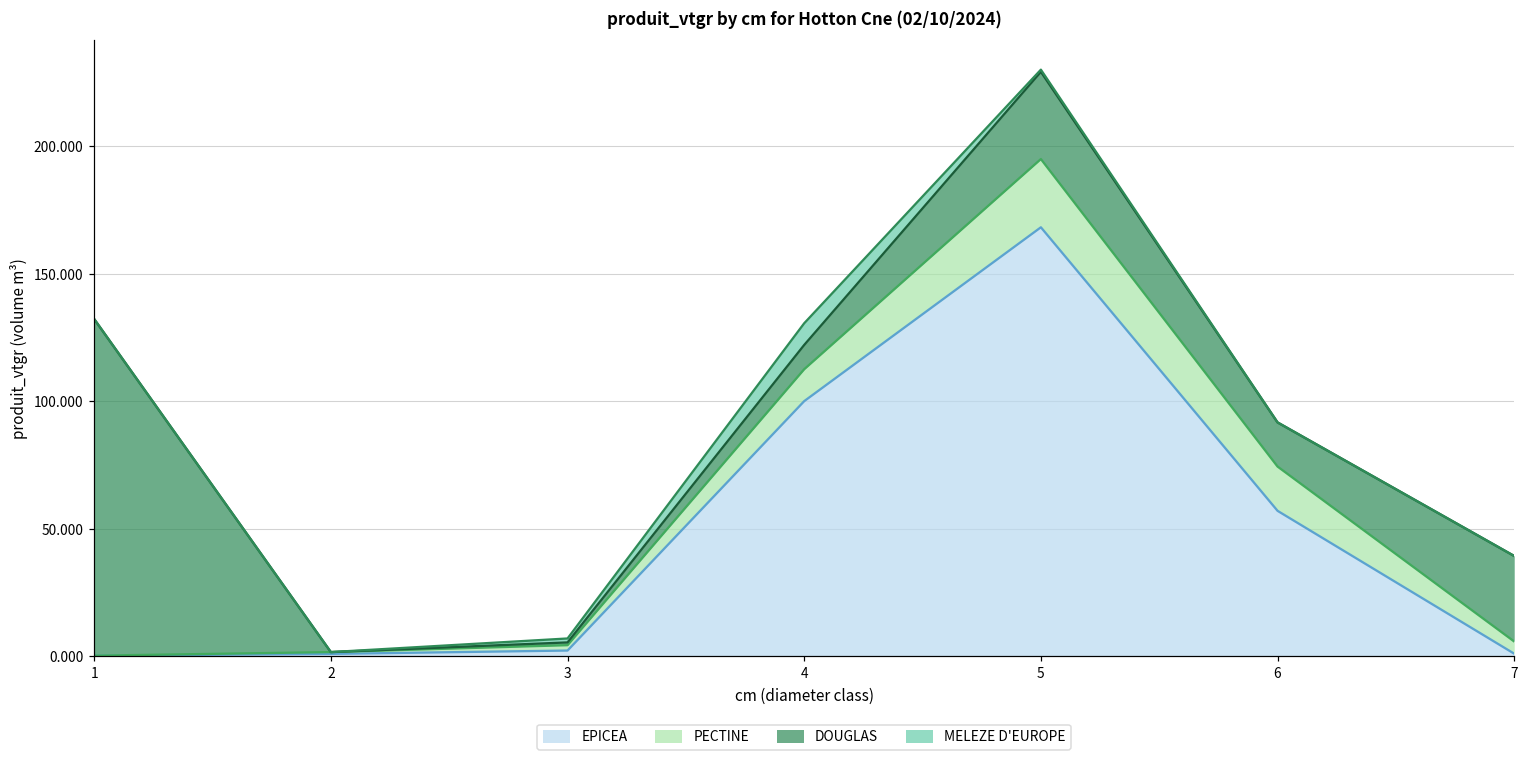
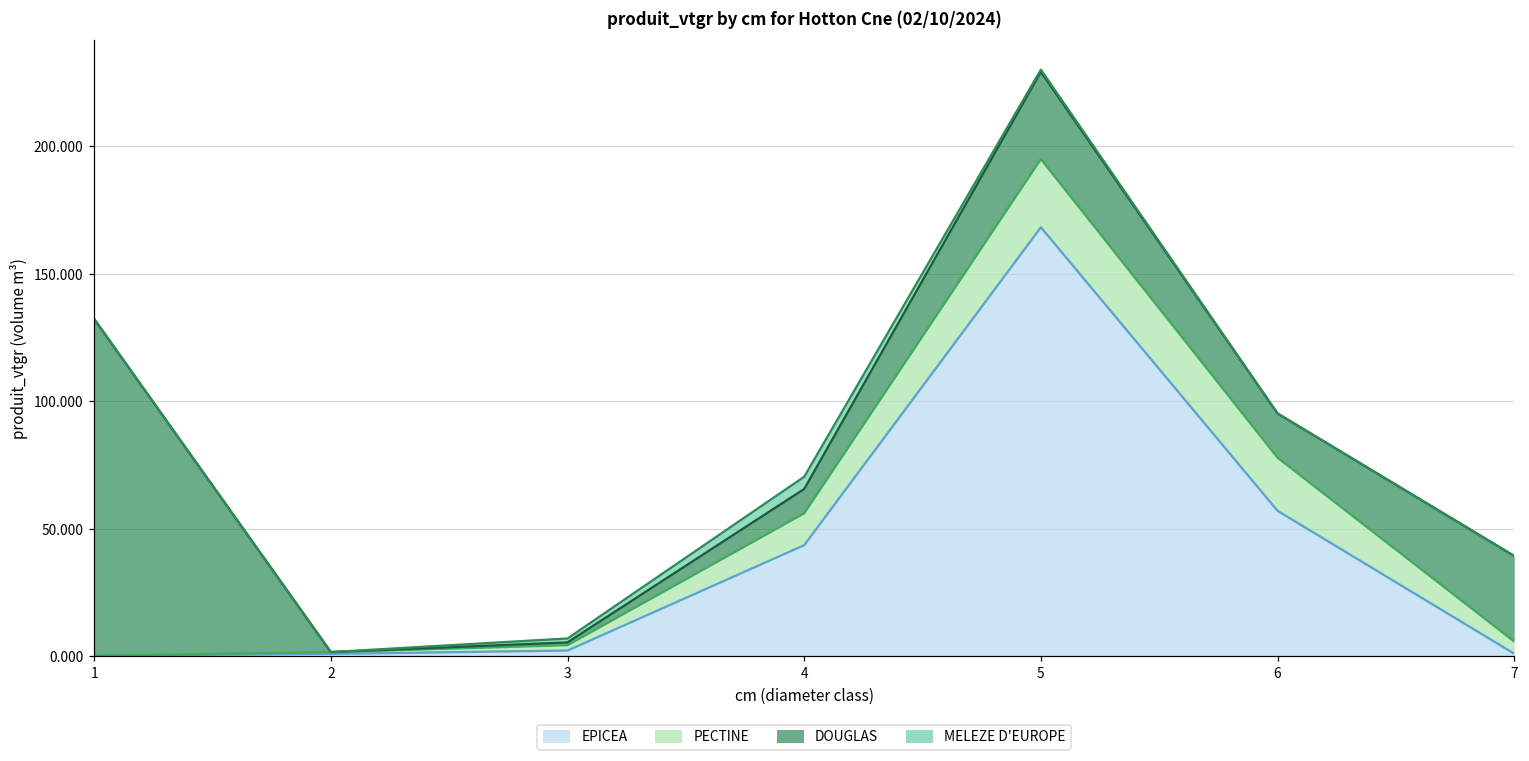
  {
    "EPICEA": {
      "3": 2,
-     "4": 100,
+     "4": 44,
      "5": 168,
      "6": 57,
      "7": 1
    },
    "PECTINE": {
      "4": 13,
      "5": 27,
-     "6": 17,
+     "6": 21,
      "7": 5
    },
    "DOUGLAS": {
      "4": 10
    },
    "MELEZE D'EUROPE": {
      "3": 2,
-     "4": 9
+     "4": 5
    }
  }
